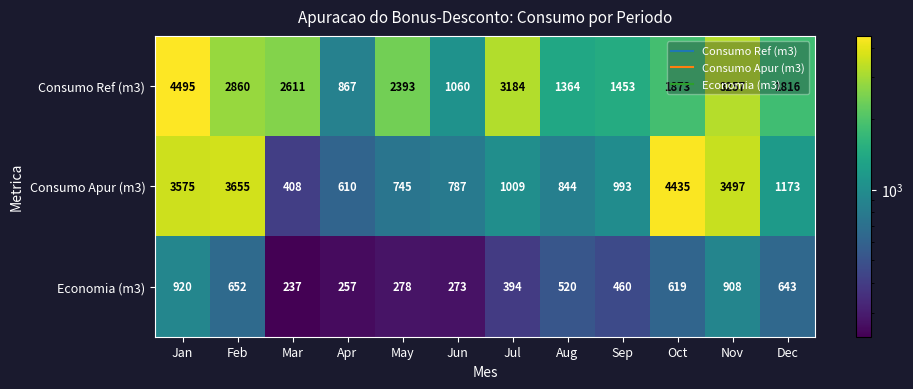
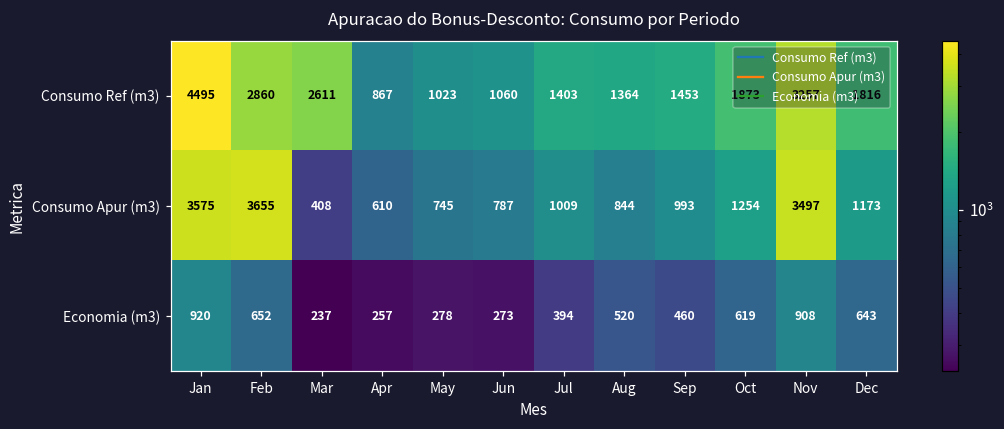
  {
    "Consumo Ref (m3)": {
      "Jan": 4495,
      "Feb": 2860,
      "Mar": 2611,
      "Apr": 867,
-     "May": 2393,
+     "May": 1023,
      "Jun": 1060,
-     "Jul": 3184,
+     "Jul": 1403,
      "Aug": 1364,
      "Sep": 1453
    },
    "Consumo Apur (m3)": {
      "Jan": 3575,
      "Feb": 3655,
      "Mar": 408,
      "Apr": 610,
      "May": 745,
      "Jun": 787,
      "Jul": 1009,
      "Aug": 844,
      "Sep": 993,
-     "Oct": 4435,
+     "Oct": 1254,
      "Nov": 3497,
      "Dec": 1173
    },
    "Economia (m3)": {
      "Jan": 920,
      "Feb": 652,
      "Mar": 237,
      "Apr": 257,
      "May": 278,
      "Jun": 273,
      "Jul": 394,
      "Aug": 520,
      "Sep": 460,
      "Oct": 619,
      "Nov": 908,
      "Dec": 643
    }
  }
